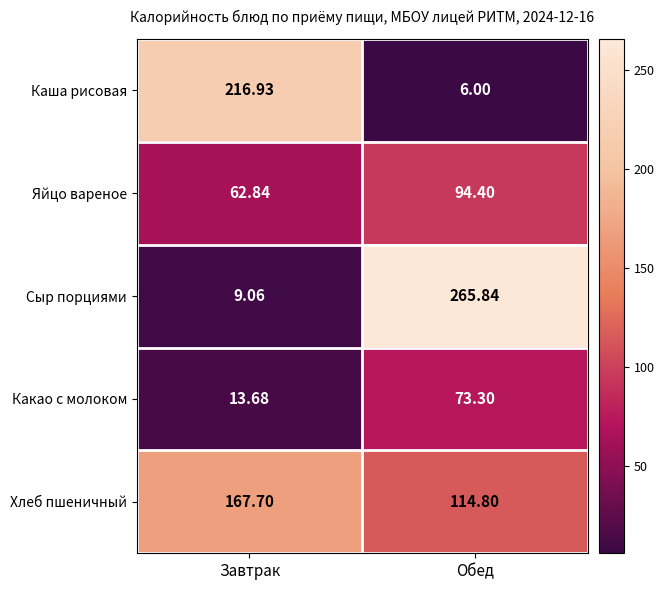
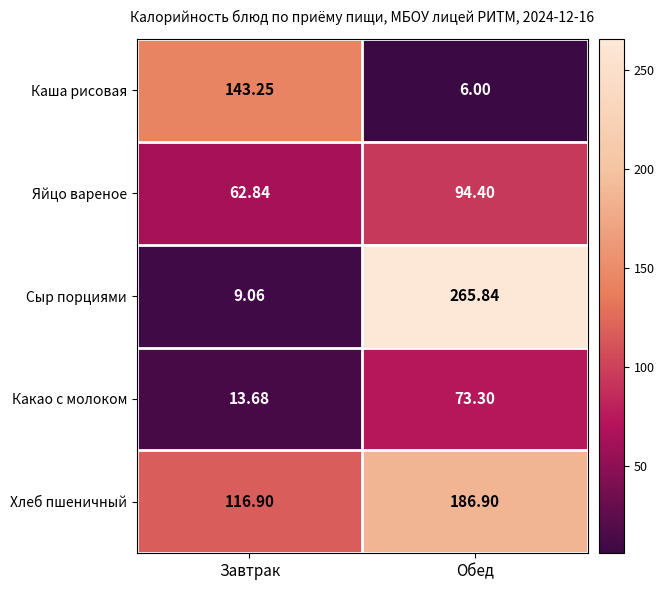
  {
    "Каша рисовая": {
-     "Завтрак": 216.93,
+     "Завтрак": 143.25,
      "Обед": 6.00
    },
    "Яйцо вареное": {
      "Завтрак": 62.84,
      "Обед": 94.40
    },
    "Сыр порциями": {
      "Завтрак": 9.06,
      "Обед": 265.84
    },
    "Какао с молоком": {
      "Завтрак": 13.68,
      "Обед": 73.30
    },
    "Хлеб пшеничный": {
-     "Завтрак": 167.70,
-     "Обед": 114.80
+     "Завтрак": 116.90,
+     "Обед": 186.90
    }
  }
